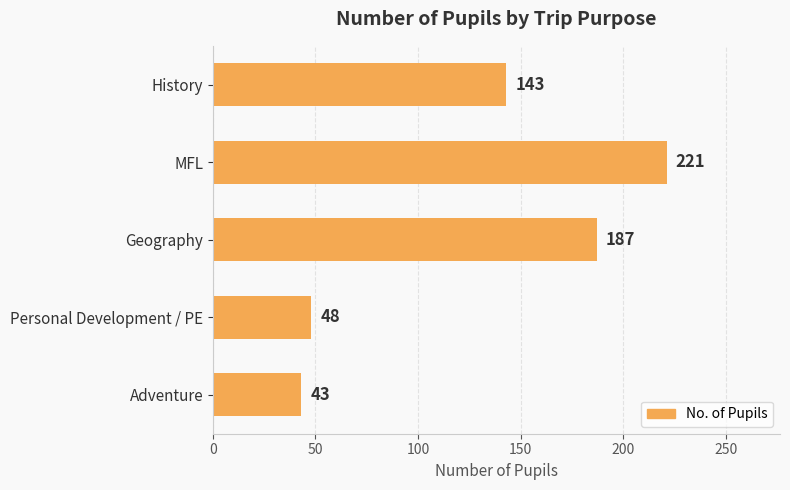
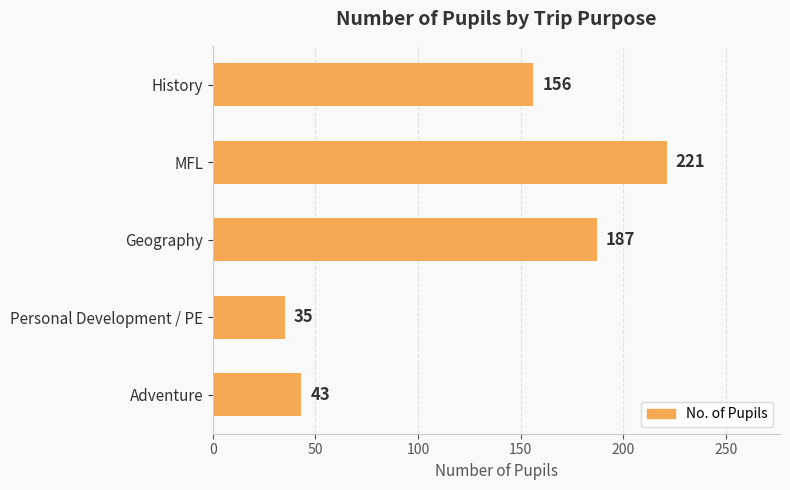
  {
-   "History": 143,
+   "History": 156,
    "MFL": 221,
    "Geography": 187,
-   "Personal Development / PE": 48,
+   "Personal Development / PE": 35,
    "Adventure": 43
  }
